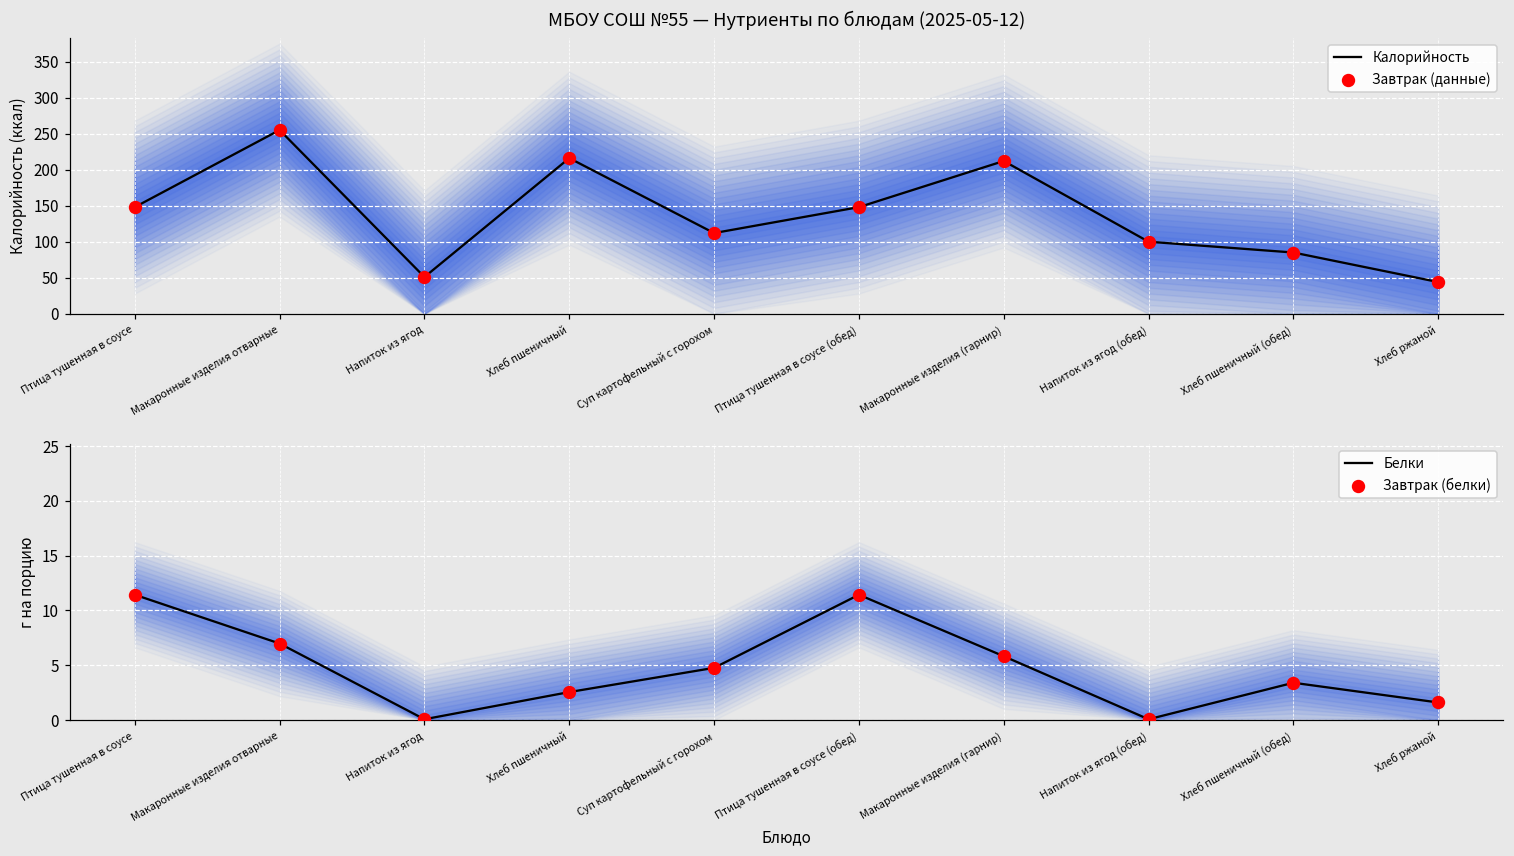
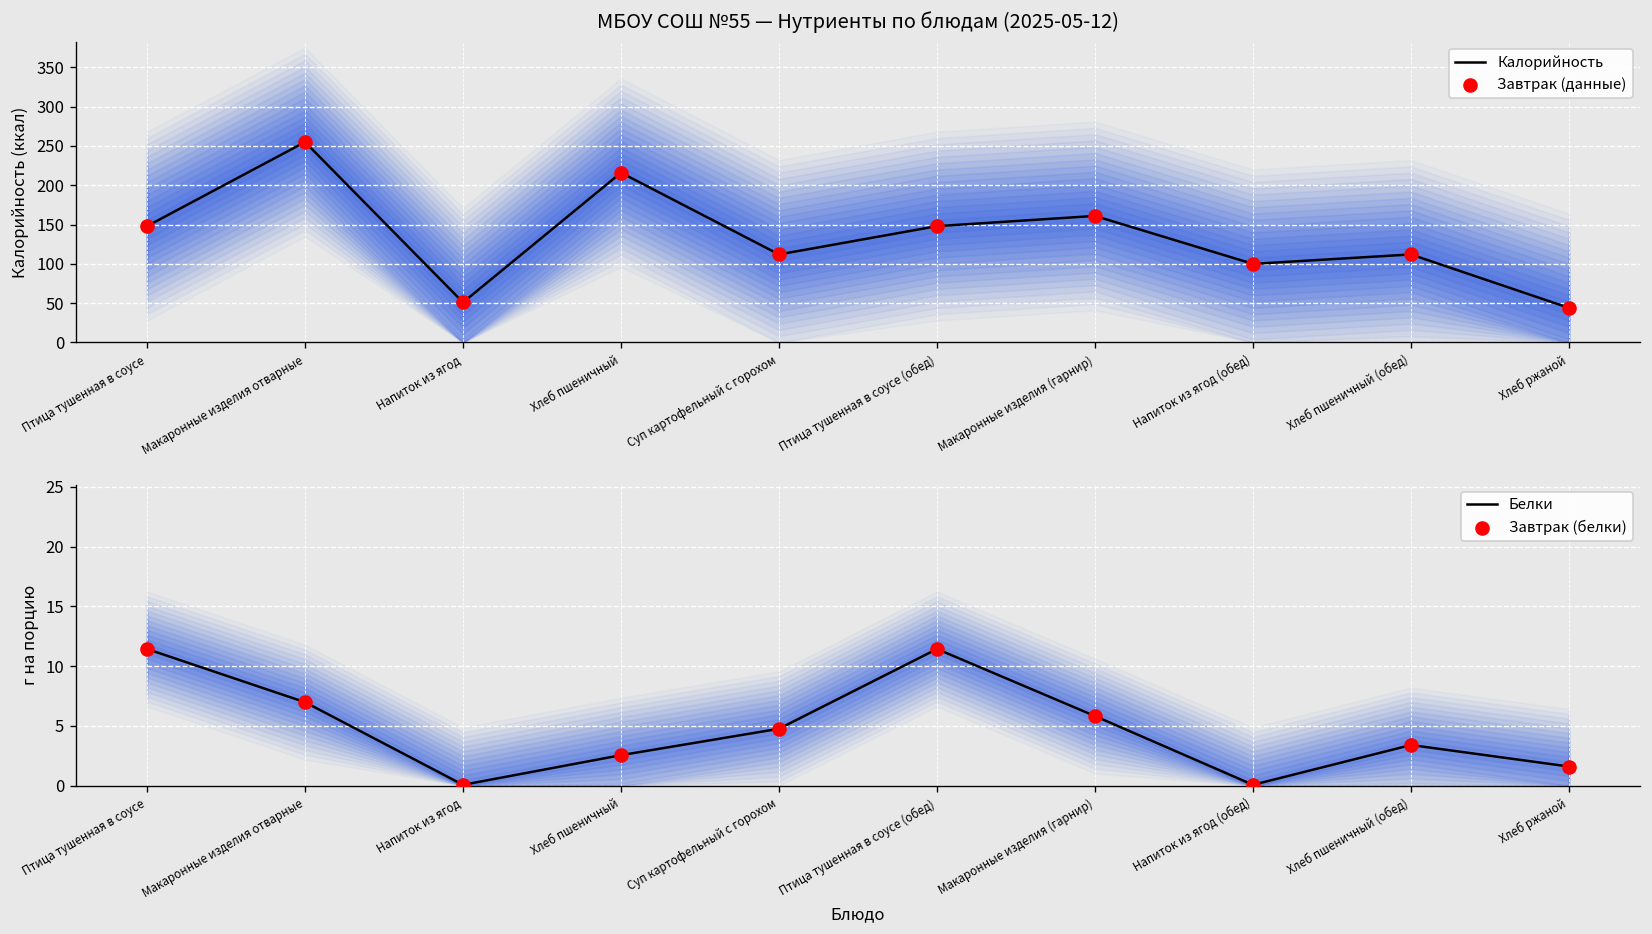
  {
    "МБОУ СОШ №55 — Нутриенты по блюдам (2025-05-12)": {
      "Калорийность": {
-       "Макаронные изделия (гарнир)": 210,
-       "Хлеб пшеничный (обед)": 90
+       "Макаронные изделия (гарнир)": 160,
+       "Хлеб пшеничный (обед)": 110
      }
    }
  }
